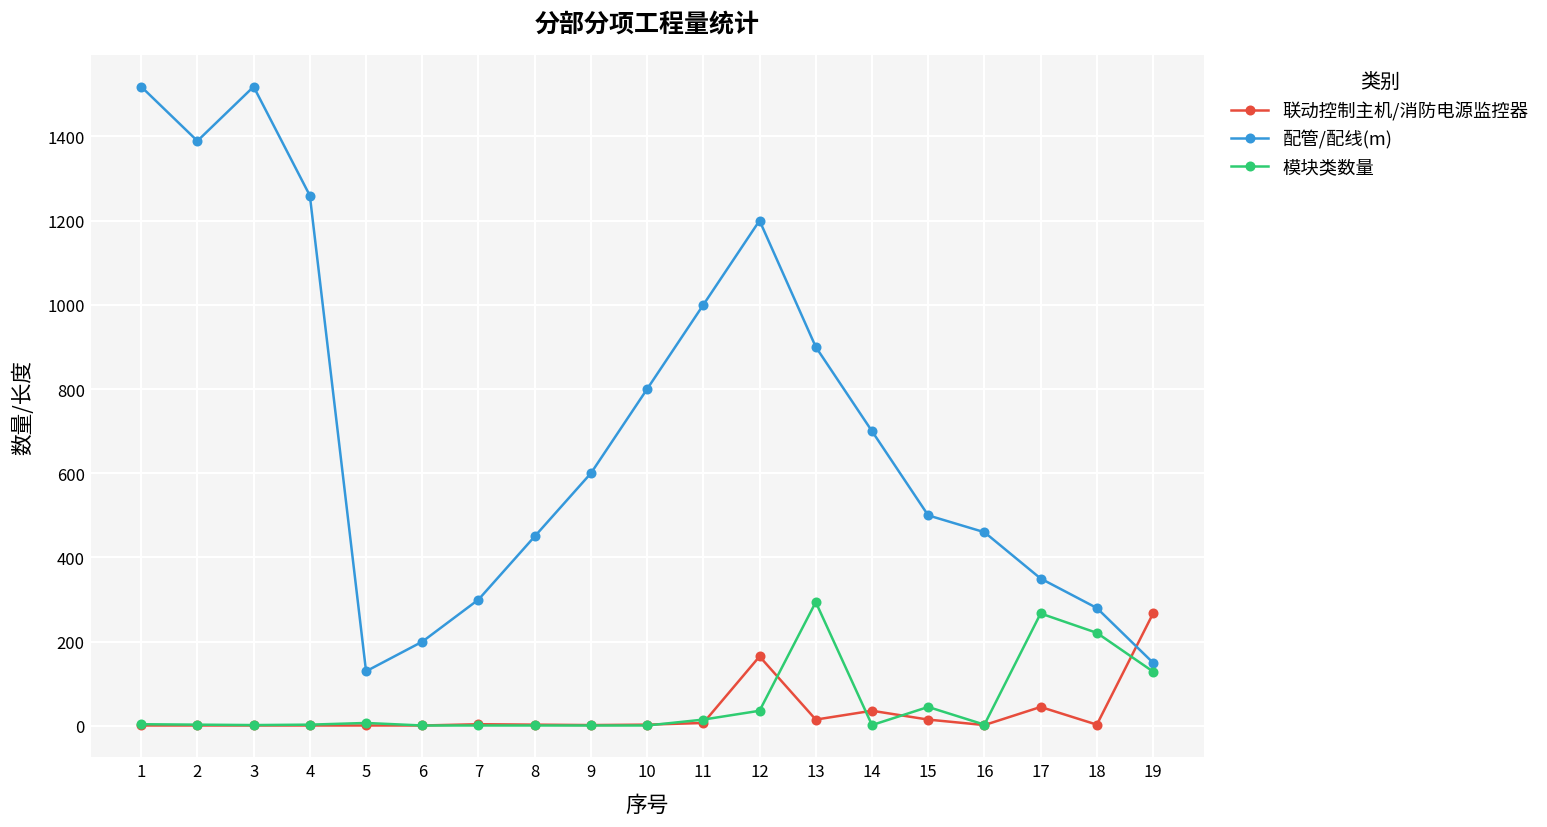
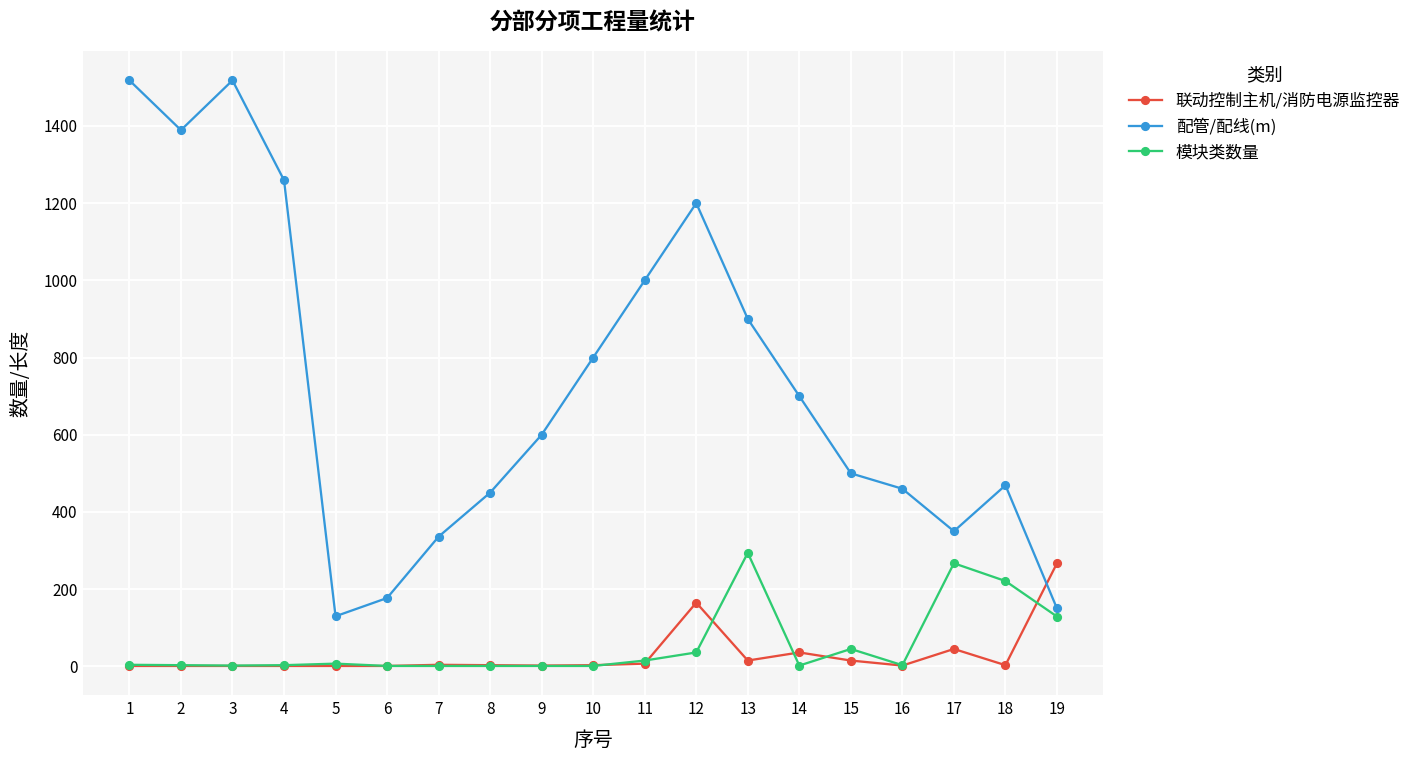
  {
    "联动控制主机/消防电源监控器": {
      "11": 10,
      "12": 170,
      "13": 20,
      "14": 40,
      "15": 20,
      "17": 50,
      "18": 0,
      "19": 270
    },
    "配管/配线(m)": {
      "1": 1520,
      "2": 1390,
      "3": 1520,
      "4": 1260,
      "5": 130,
-     "6": 200,
-     "7": 300,
+     "6": 180,
+     "7": 340,
      "8": 450,
      "9": 600,
      "10": 800,
      "11": 1000,
      "12": 1200,
      "13": 900,
      "14": 700,
      "15": 500,
      "16": 460,
      "17": 350,
-     "18": 280,
+     "18": 470,
      "19": 150
    },
    "模块类数量": {
      "11": 20,
      "12": 40,
      "13": 290,
      "14": 0,
      "15": 50,
      "17": 270,
      "18": 220,
      "19": 130
    }
  }
